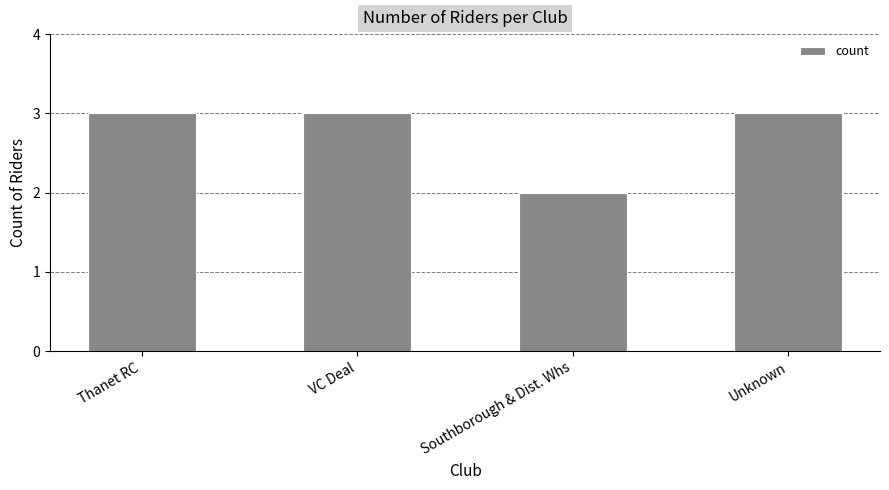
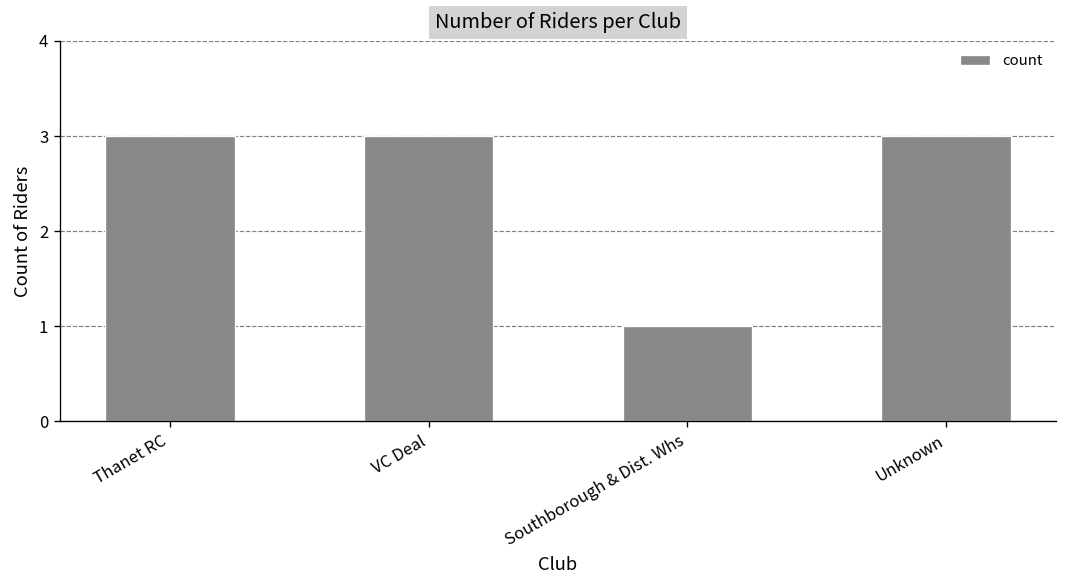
  {
    "Thanet RC": 3,
    "VC Deal": 3,
-   "Southborough & Dist. Whs": 2,
+   "Southborough & Dist. Whs": 1,
    "Unknown": 3
  }
